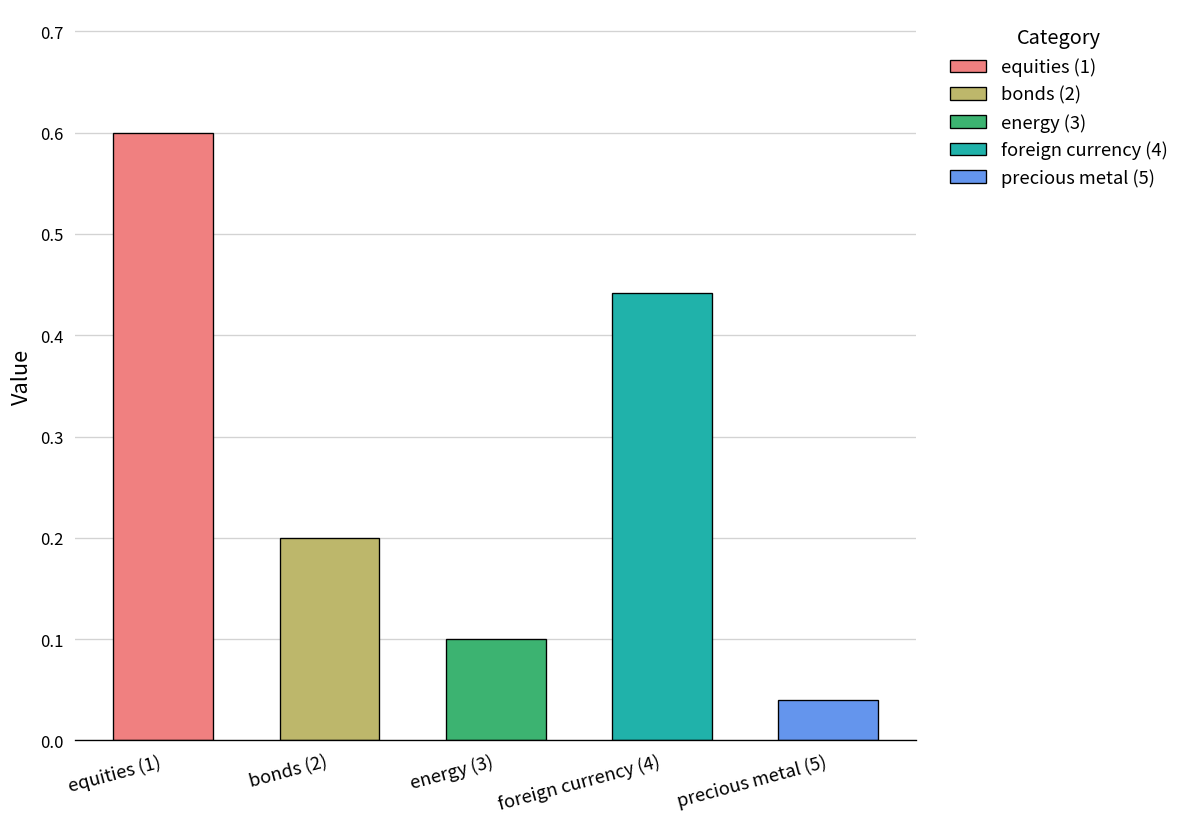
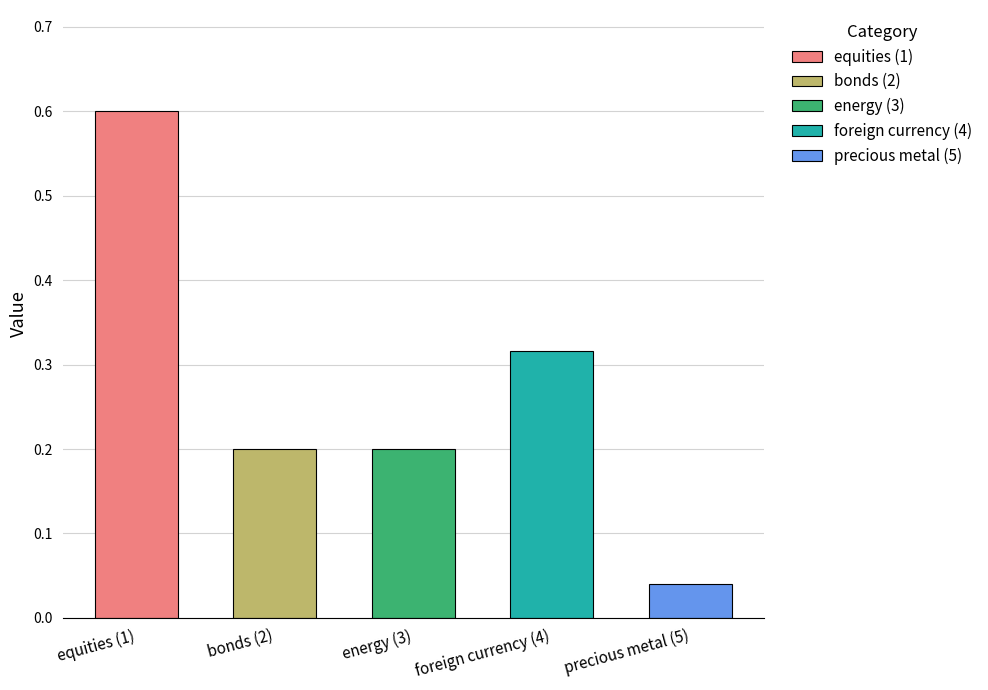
  {
    "equities (1)": 0.60,
    "bonds (2)": 0.20,
-   "energy (3)": 0.1,
-   "foreign currency (4)": 0.44,
+   "energy (3)": 0.2,
+   "foreign currency (4)": 0.32,
    "precious metal (5)": 0.04
  }
